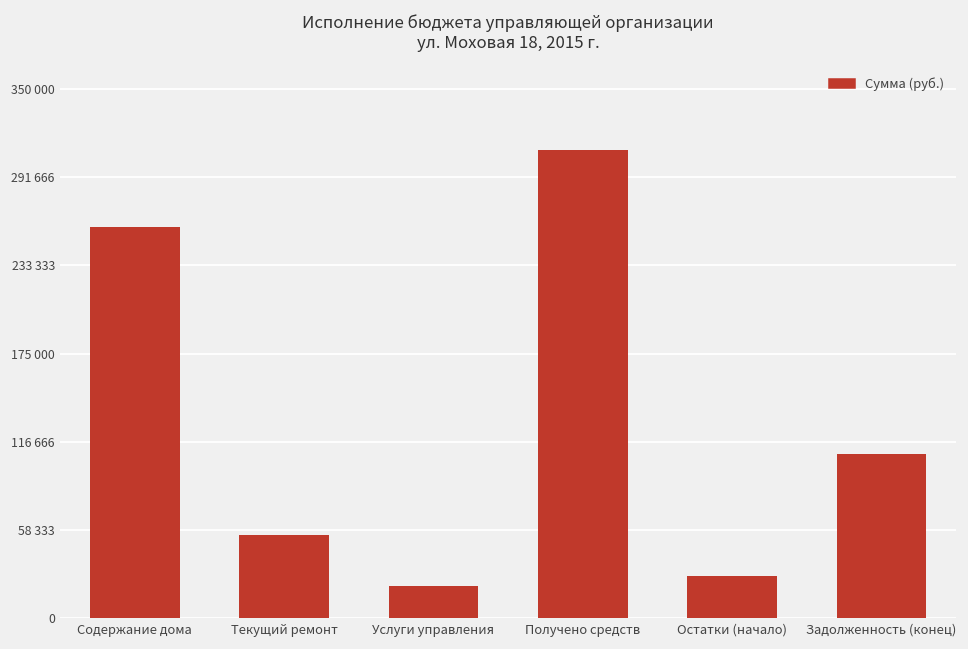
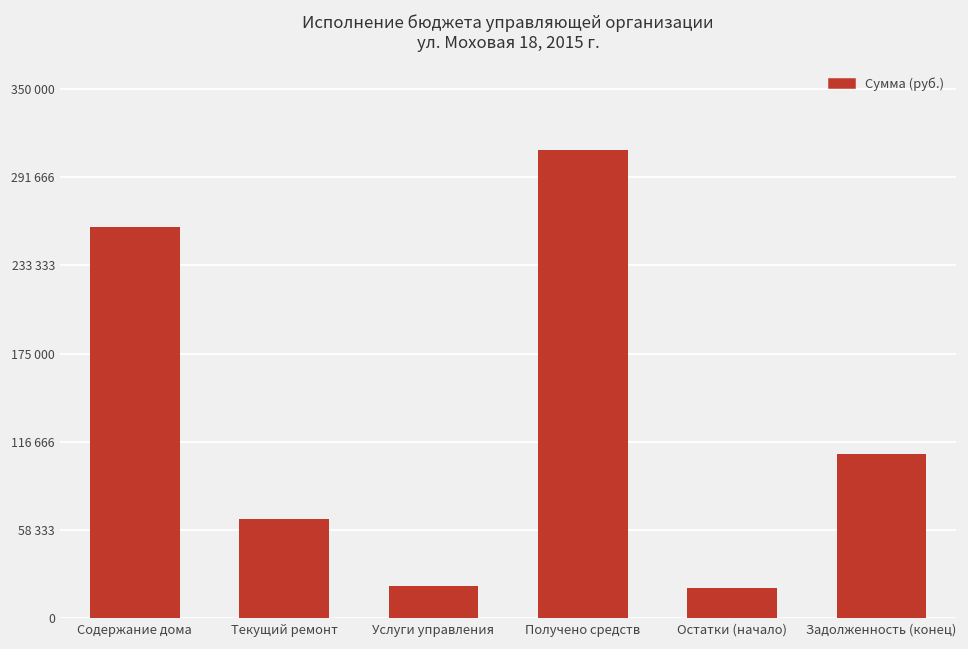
  {
    "Содержание дома": 258000,
-   "Текущий ремонт": 55000,
+   "Текущий ремонт": 65000,
    "Услуги управления": 21000,
    "Получено средств": 309000,
-   "Остатки (начало)": 28000,
+   "Остатки (начало)": 20000,
    "Задолженность (конец)": 109000
  }
